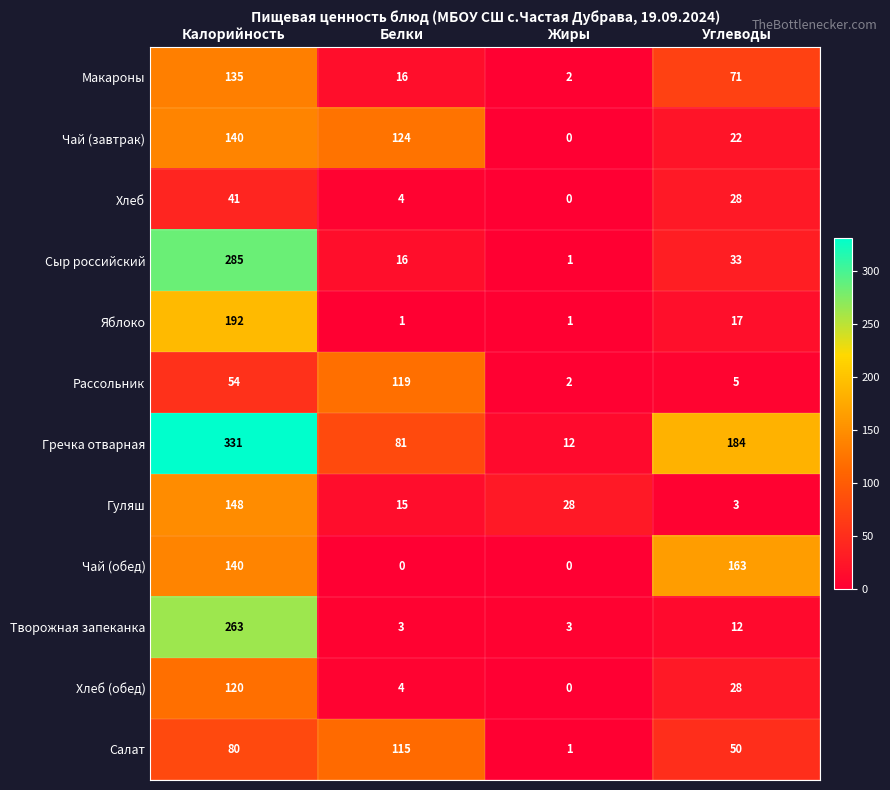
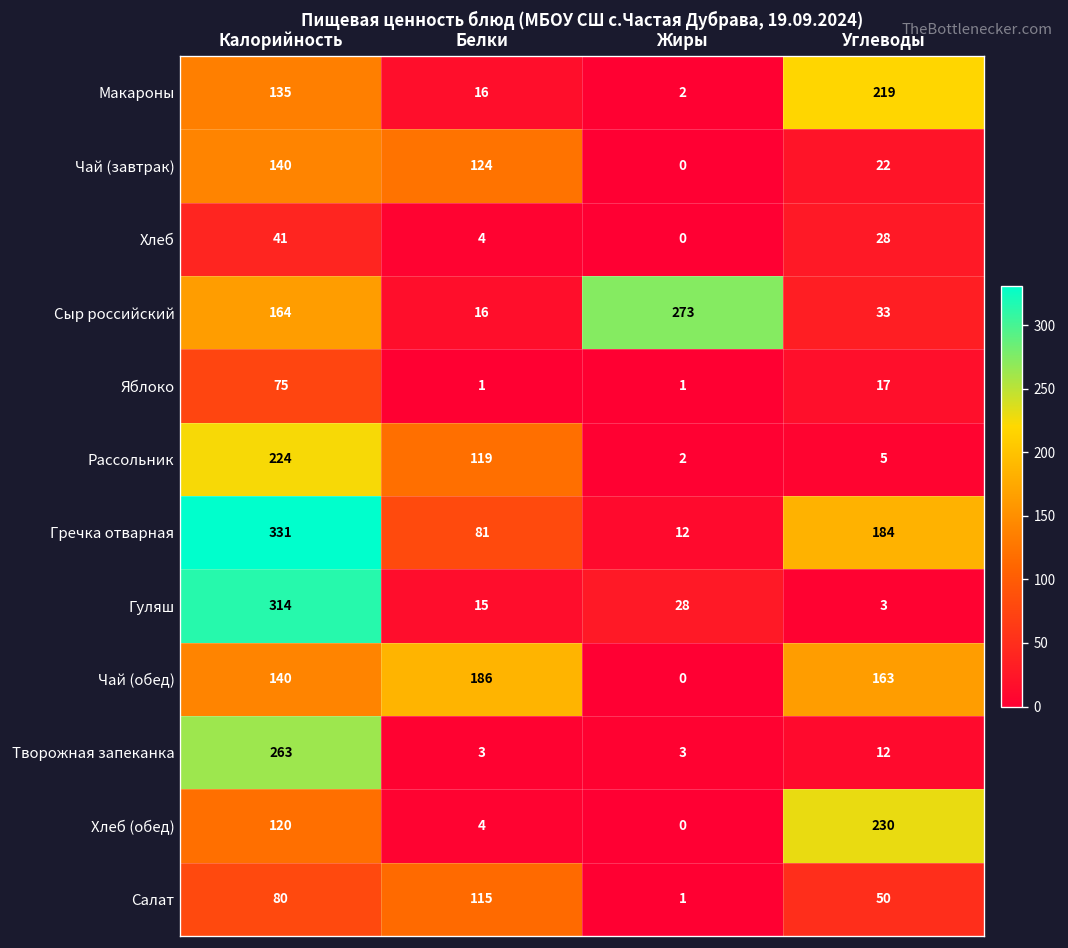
  {
    "Макароны": {
      "Калорийность": 135,
      "Белки": 16,
      "Жиры": 2,
-     "Углеводы": 71
+     "Углеводы": 219
    },
    "Чай (завтрак)": {
      "Калорийность": 140,
      "Белки": 124,
      "Жиры": 0,
      "Углеводы": 22
    },
    "Хлеб": {
      "Калорийность": 41,
      "Белки": 4,
      "Жиры": 0,
      "Углеводы": 28
    },
    "Сыр российский": {
-     "Калорийность": 285,
+     "Калорийность": 164,
      "Белки": 16,
-     "Жиры": 1,
+     "Жиры": 273,
      "Углеводы": 33
    },
    "Яблоко": {
-     "Калорийность": 192,
+     "Калорийность": 75,
      "Белки": 1,
      "Жиры": 1,
      "Углеводы": 17
    },
    "Рассольник": {
-     "Калорийность": 54,
+     "Калорийность": 224,
      "Белки": 119,
      "Жиры": 2,
      "Углеводы": 5
    },
    "Гречка отварная": {
      "Калорийность": 331,
      "Белки": 81,
      "Жиры": 12,
      "Углеводы": 184
    },
    "Гуляш": {
-     "Калорийность": 148,
+     "Калорийность": 314,
      "Белки": 15,
      "Жиры": 28,
      "Углеводы": 3
    },
    "Чай (обед)": {
      "Калорийность": 140,
-     "Белки": 0,
+     "Белки": 186,
      "Жиры": 0,
      "Углеводы": 163
    },
    "Творожная запеканка": {
      "Калорийность": 263,
      "Белки": 3,
      "Жиры": 3,
      "Углеводы": 12
    },
    "Хлеб (обед)": {
      "Калорийность": 120,
      "Белки": 4,
      "Жиры": 0,
-     "Углеводы": 28
+     "Углеводы": 230
    },
    "Салат": {
      "Калорийность": 80,
      "Белки": 115,
      "Жиры": 1,
      "Углеводы": 50
    }
  }
